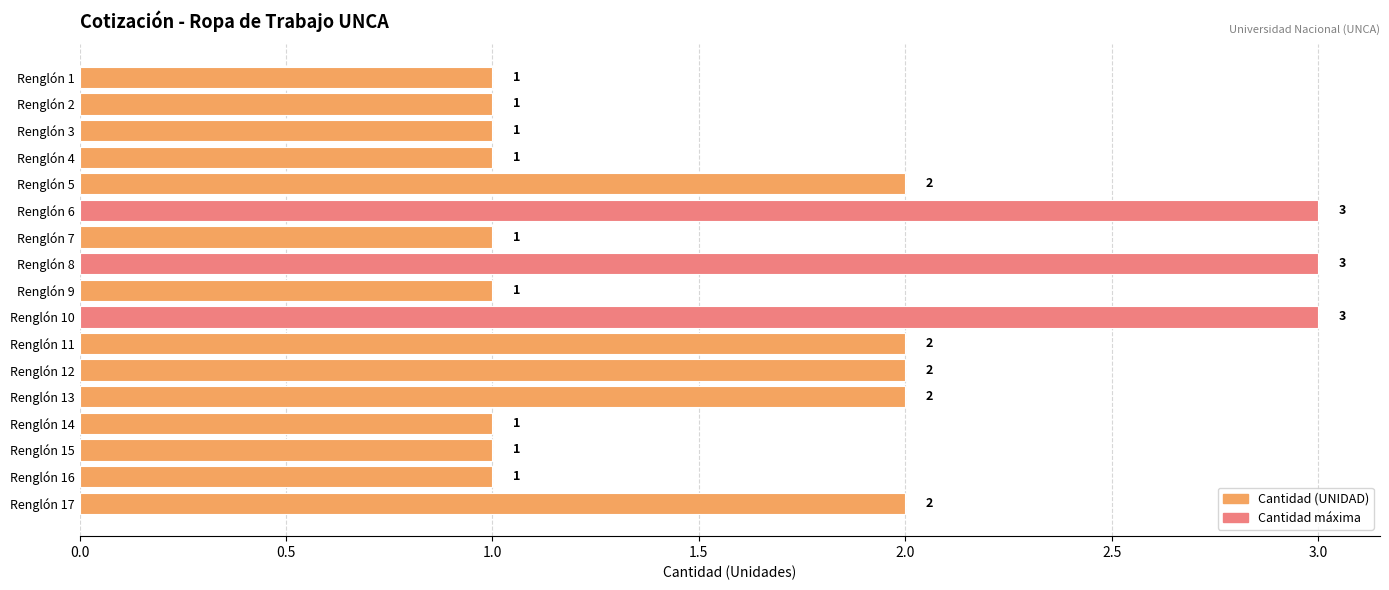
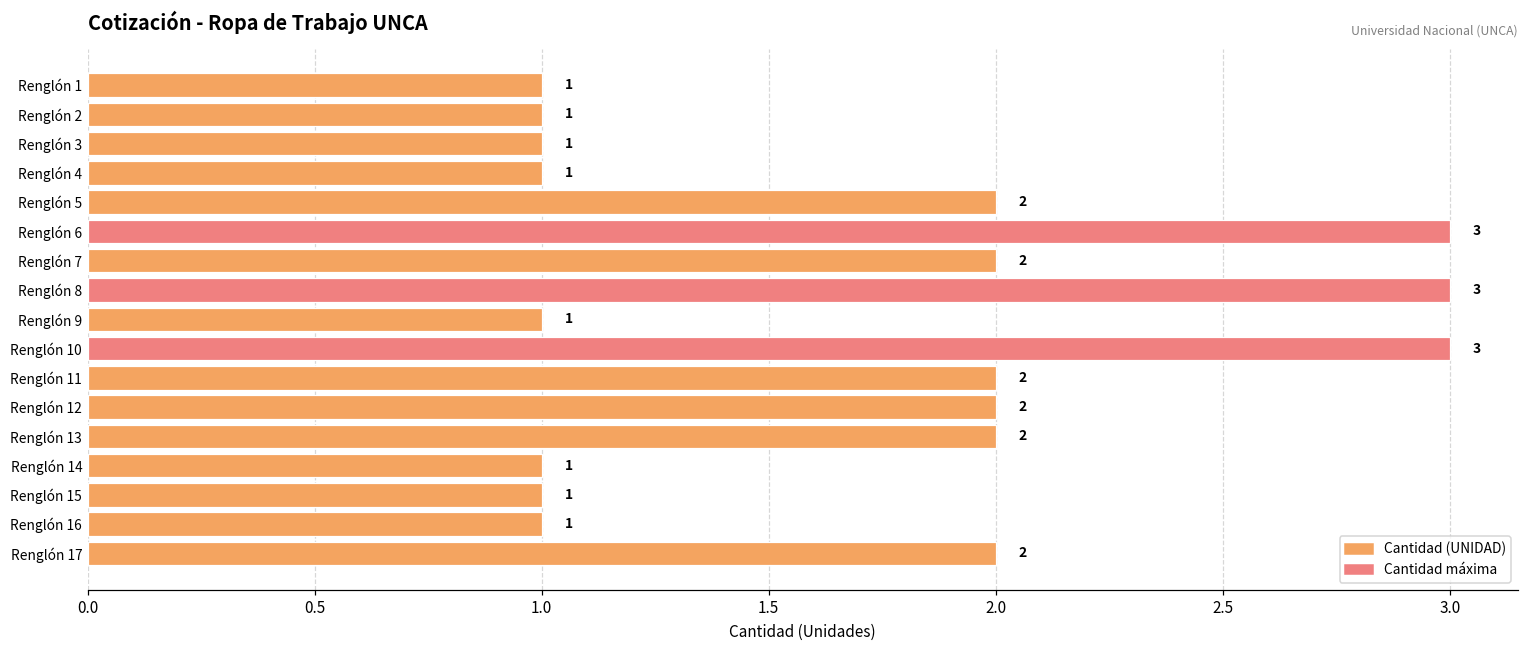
  {
    "Renglón 1": 1,
    "Renglón 2": 1,
    "Renglón 3": 1,
    "Renglón 4": 1,
    "Renglón 5": 2,
    "Renglón 6": 3,
-   "Renglón 7": 1,
+   "Renglón 7": 2,
    "Renglón 8": 3,
    "Renglón 9": 1,
    "Renglón 10": 3,
    "Renglón 11": 2,
    "Renglón 12": 2,
    "Renglón 13": 2,
    "Renglón 14": 1,
    "Renglón 15": 1,
    "Renglón 16": 1,
    "Renglón 17": 2
  }
